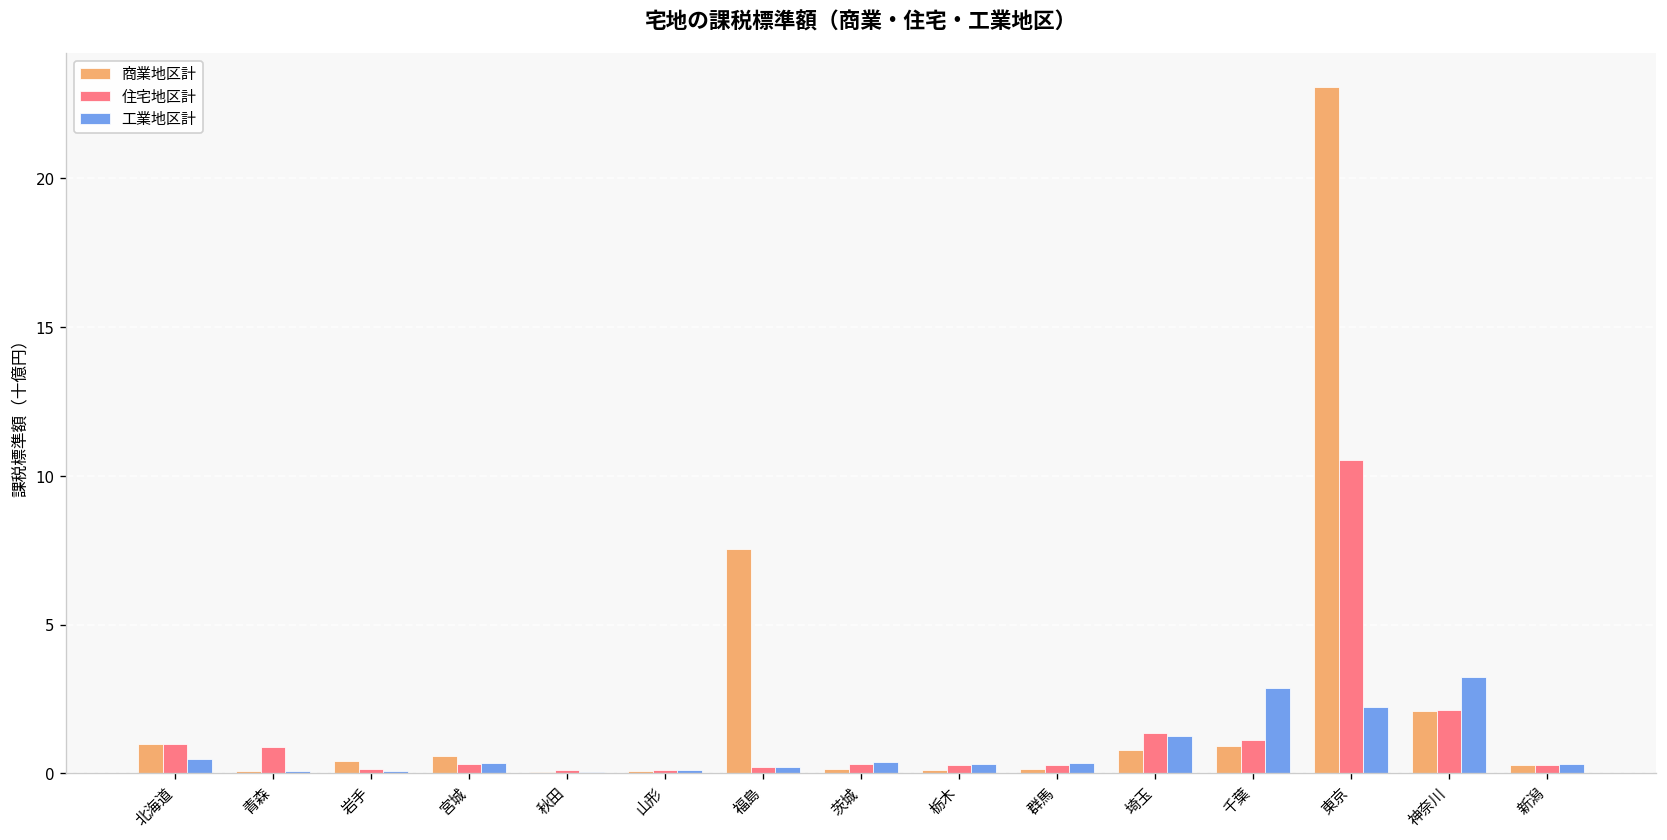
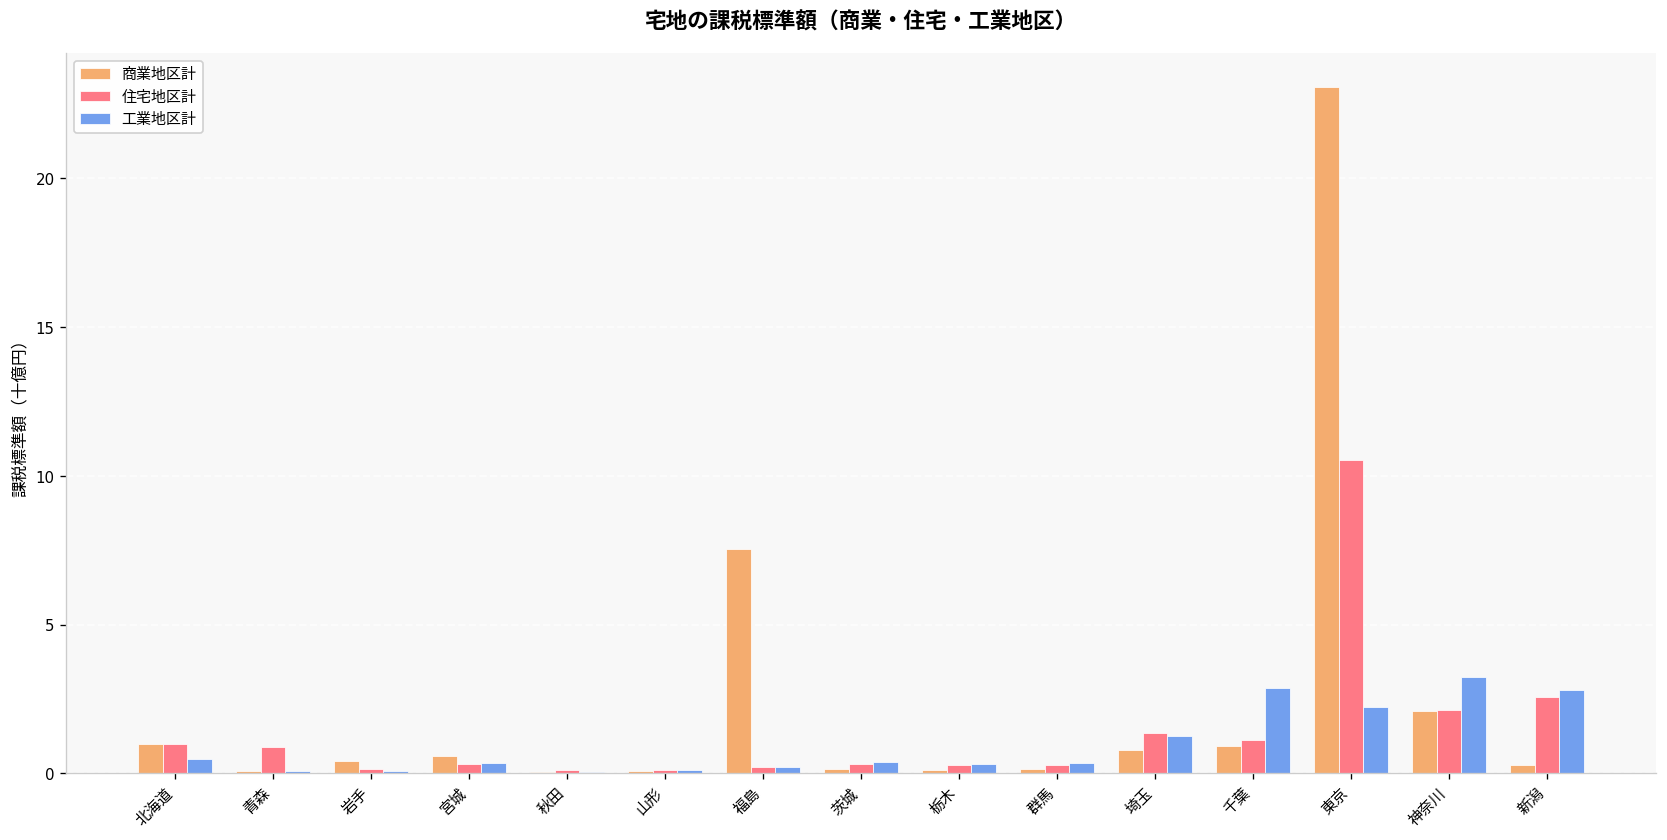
  {
    "商業地区計": {
      "北海道": 1.0,
      "岩手": 0.4,
      "宮城": 0.6,
      "福島": 7.5,
      "茨城": 0.1,
      "栃木": 0.1,
      "群馬": 0.1,
      "埼玉": 0.8,
      "千葉": 0.9,
      "東京": 23.1,
      "神奈川": 2.1,
      "新潟": 0.3
    },
    "住宅地区計": {
      "北海道": 1.0,
      "青森": 0.9,
      "岩手": 0.1,
      "宮城": 0.3,
      "秋田": 0.1,
      "山形": 0.1,
      "福島": 0.2,
      "茨城": 0.3,
      "栃木": 0.3,
      "群馬": 0.3,
      "埼玉": 1.4,
      "千葉": 1.1,
      "東京": 10.5,
      "神奈川": 2.1,
-     "新潟": 0.3
+     "新潟": 2.6
    },
    "工業地区計": {
      "北海道": 0.5,
      "宮城": 0.4,
      "山形": 0.1,
      "福島": 0.2,
      "茨城": 0.4,
      "栃木": 0.3,
      "群馬": 0.3,
      "埼玉": 1.3,
      "千葉": 2.9,
      "東京": 2.2,
      "神奈川": 3.2,
-     "新潟": 0.3
+     "新潟": 2.8
    }
  }
